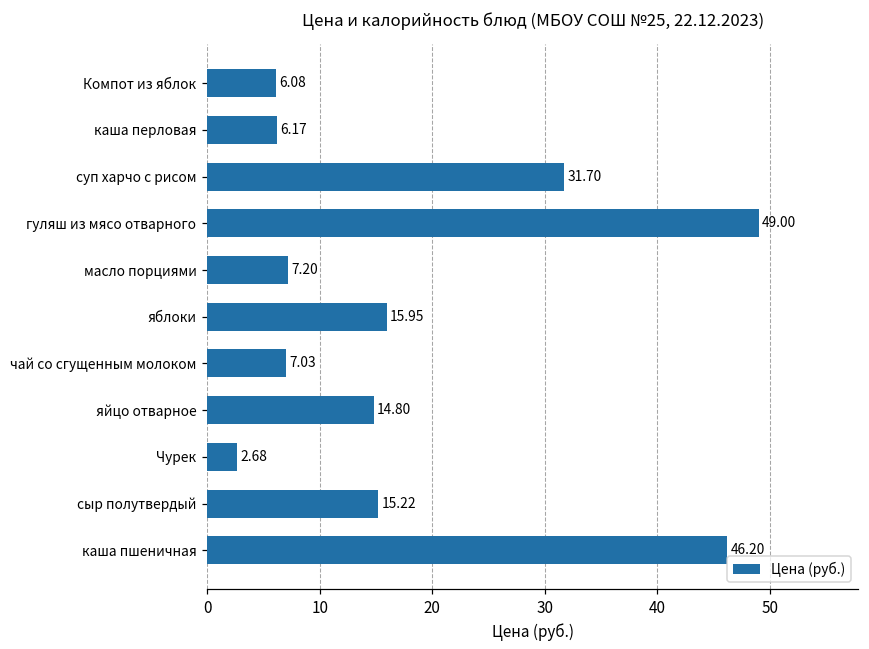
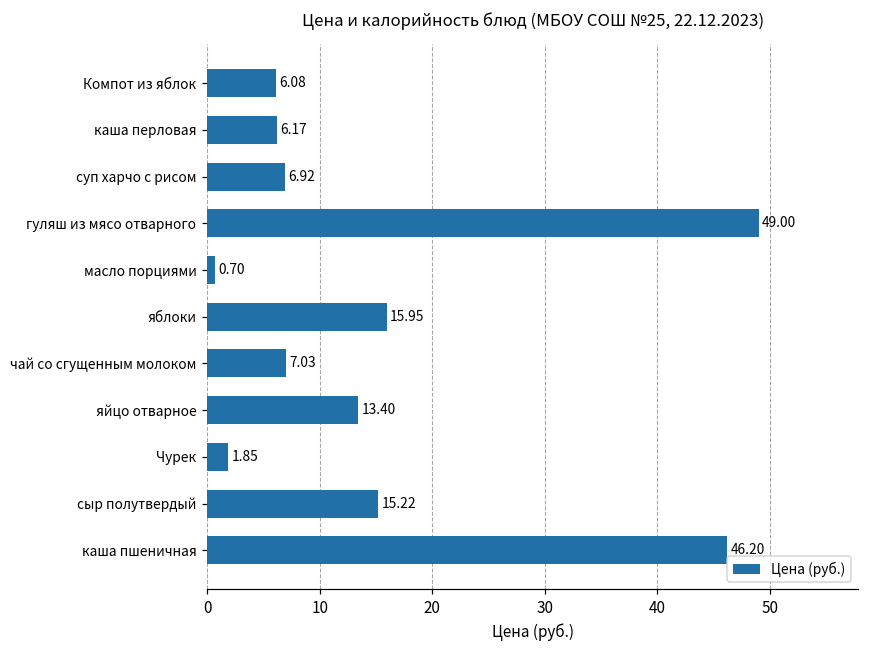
  {
    "Компот из яблок": 6.08,
    "каша перловая": 6.17,
-   "суп харчо с рисом": 31.70,
+   "суп харчо с рисом": 6.92,
    "гуляш из мясо отварного": 49.00,
-   "масло порциями": 7.20,
+   "масло порциями": 0.70,
    "яблоки": 15.95,
    "чай со сгущенным молоком": 7.03,
-   "яйцо отварное": 14.80,
-   "Чурек": 2.68,
+   "яйцо отварное": 13.40,
+   "Чурек": 1.85,
    "сыр полутвердый": 15.22
  }
